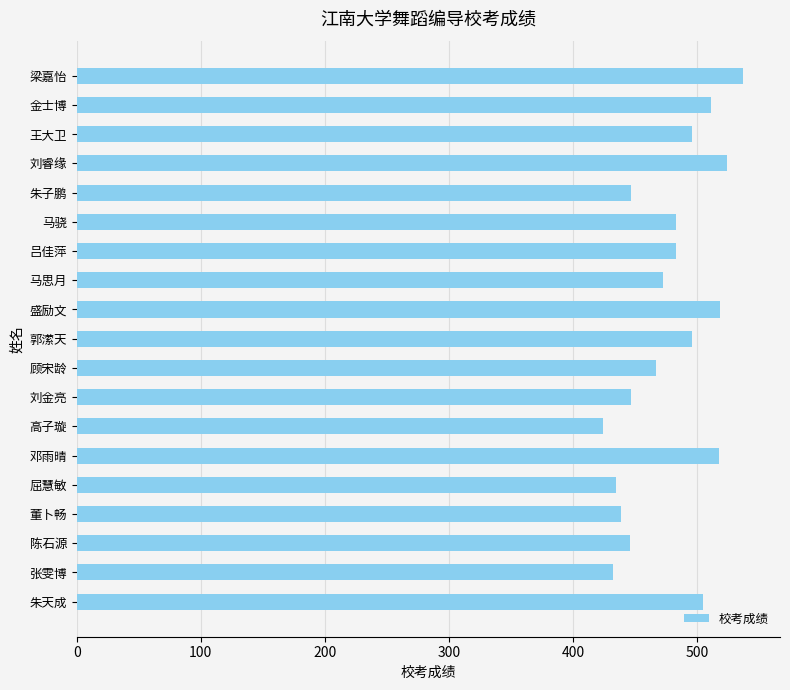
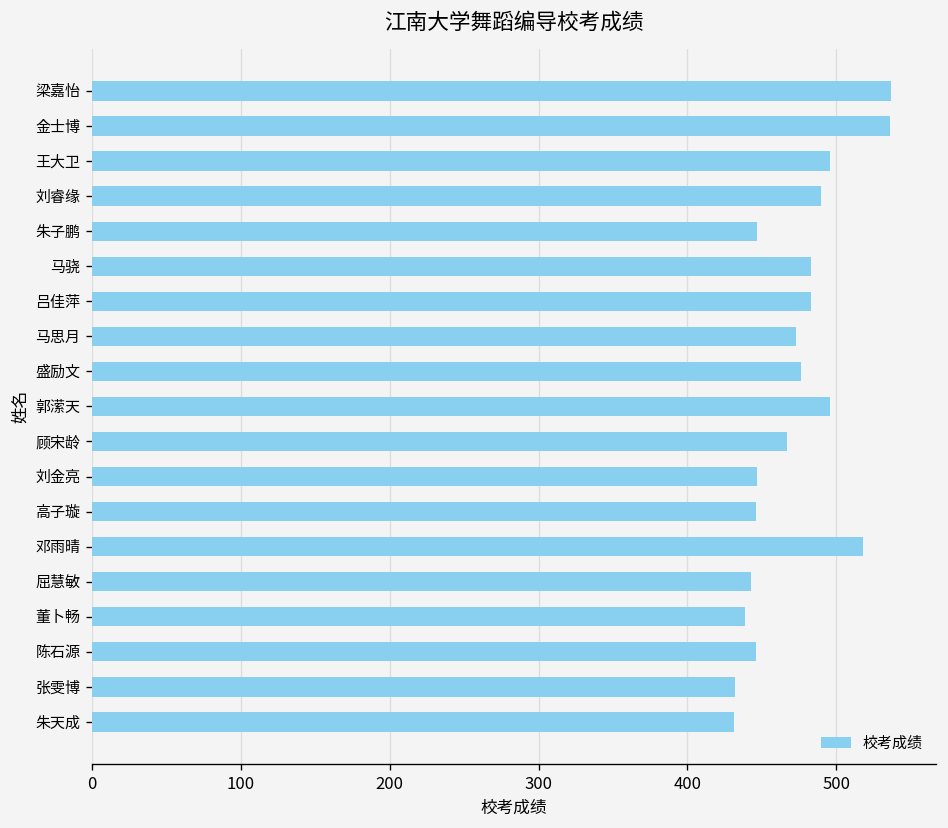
  {
    "梁嘉怡": 537,
-   "金士博": 511,
+   "金士博": 536,
    "王大卫": 496,
-   "刘睿缘": 524,
+   "刘睿缘": 490,
    "朱子鹏": 447,
    "马骁": 483,
    "吕佳萍": 483,
    "马思月": 473,
-   "盛励文": 519,
+   "盛励文": 476,
    "郭潆天": 496,
    "顾宋龄": 467,
    "刘金亮": 447,
-   "高子璇": 424,
+   "高子璇": 446,
    "邓雨晴": 518,
-   "屈慧敏": 435,
+   "屈慧敏": 443,
    "董卜畅": 439,
    "陈石源": 446,
    "张雯博": 432,
-   "朱天成": 505
+   "朱天成": 431
  }
